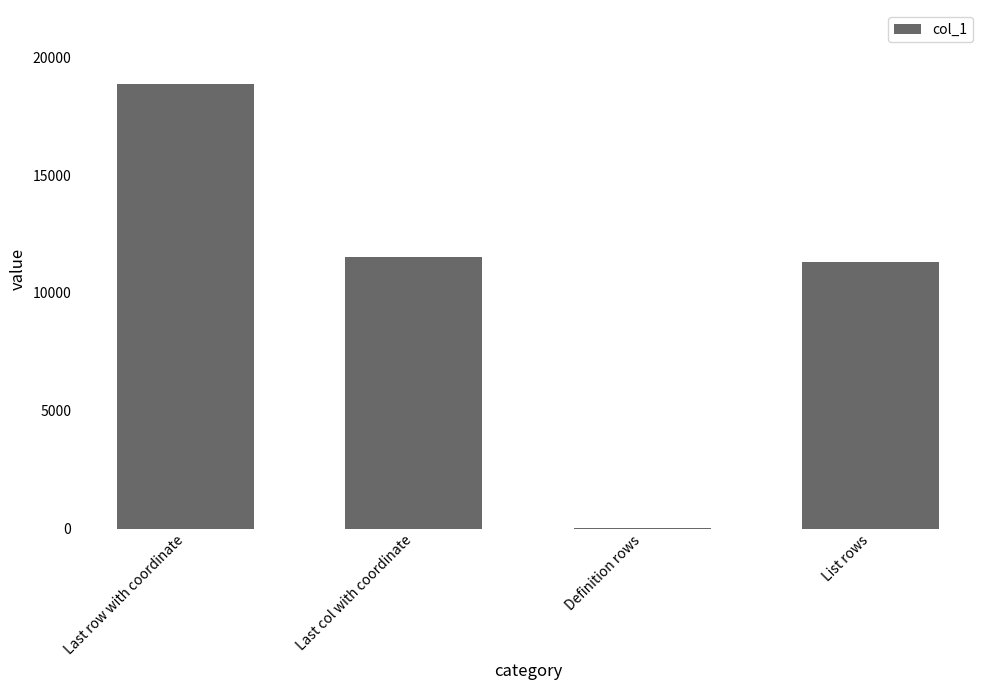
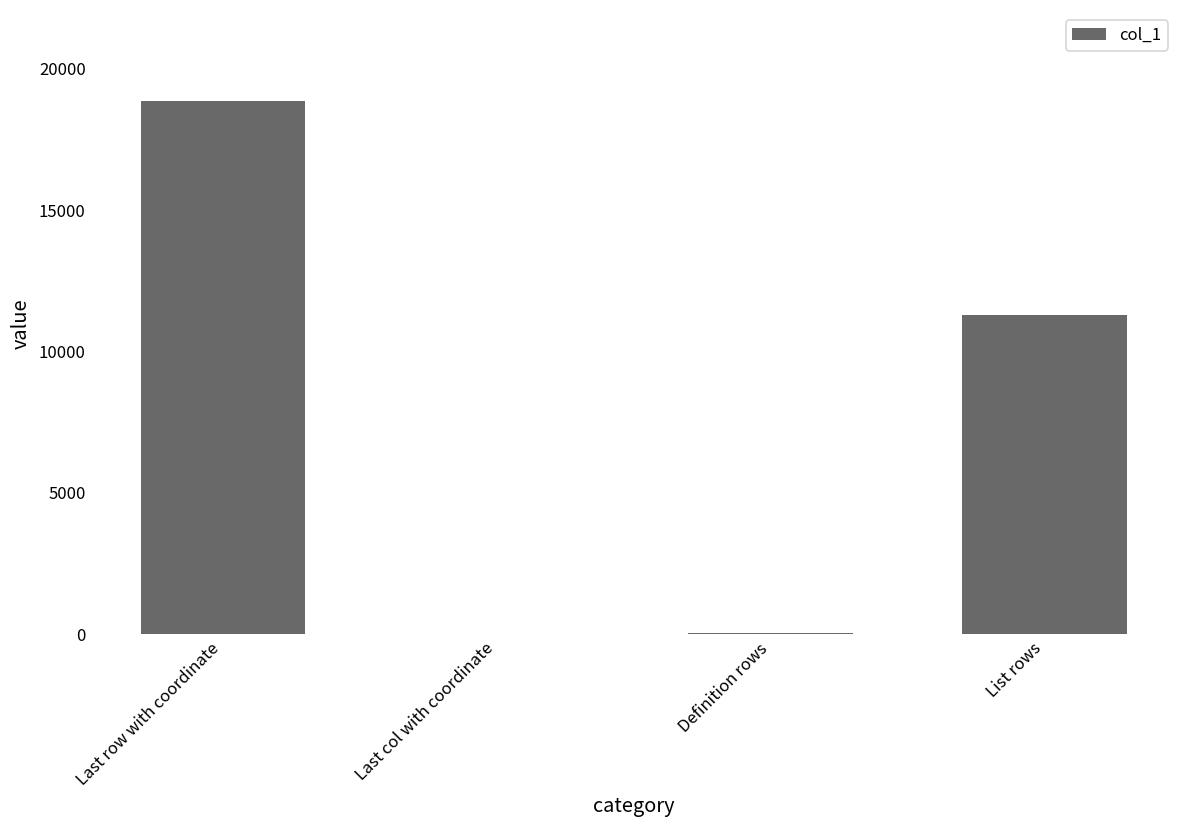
  {
    "Last row with coordinate": 18900,
-   "Last col with coordinate": 11500,
+   "Last col with coordinate": 0,
    "List rows": 11300
  }
